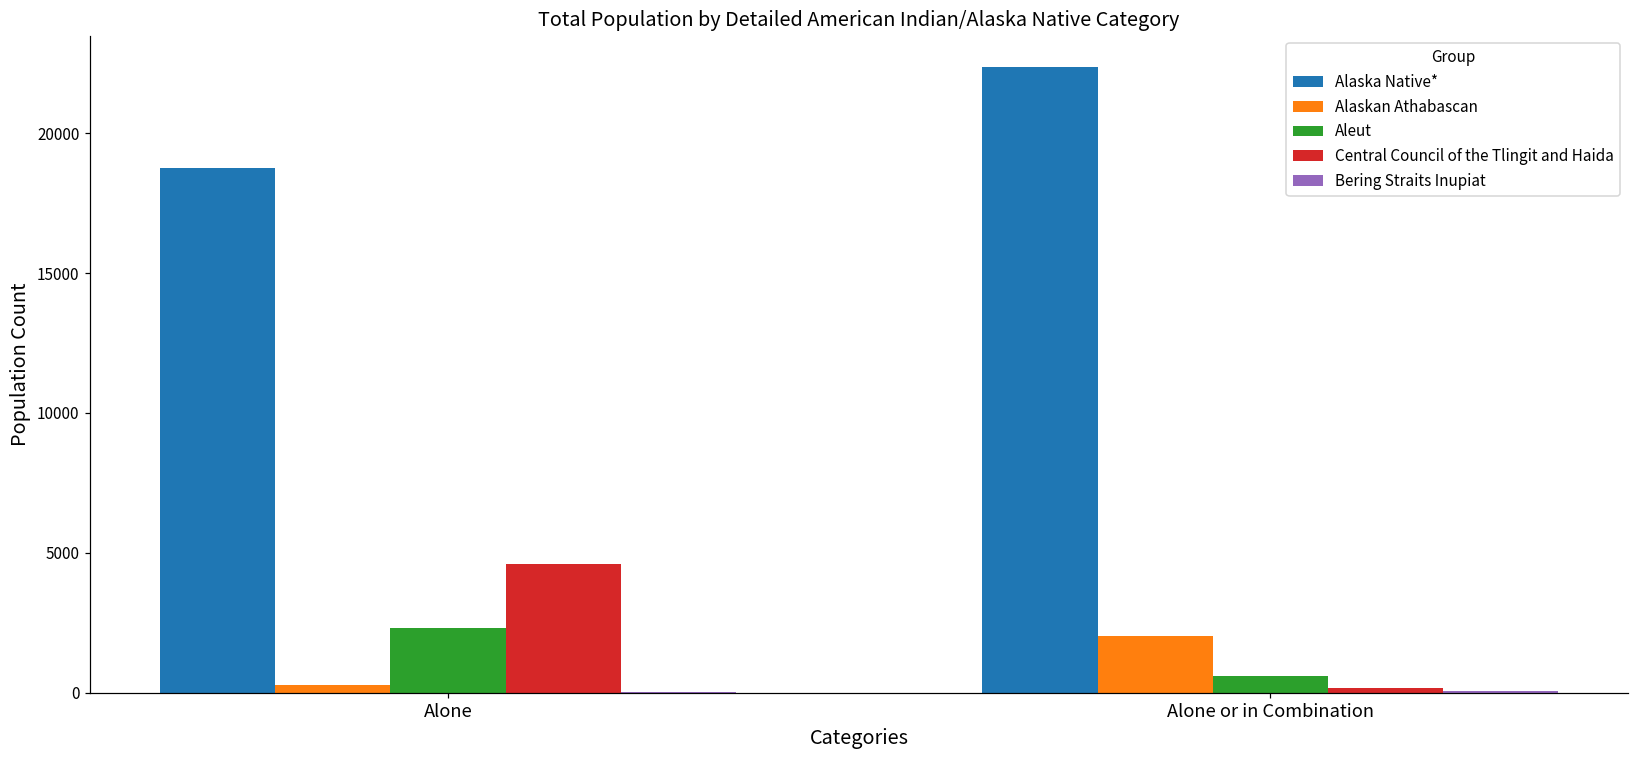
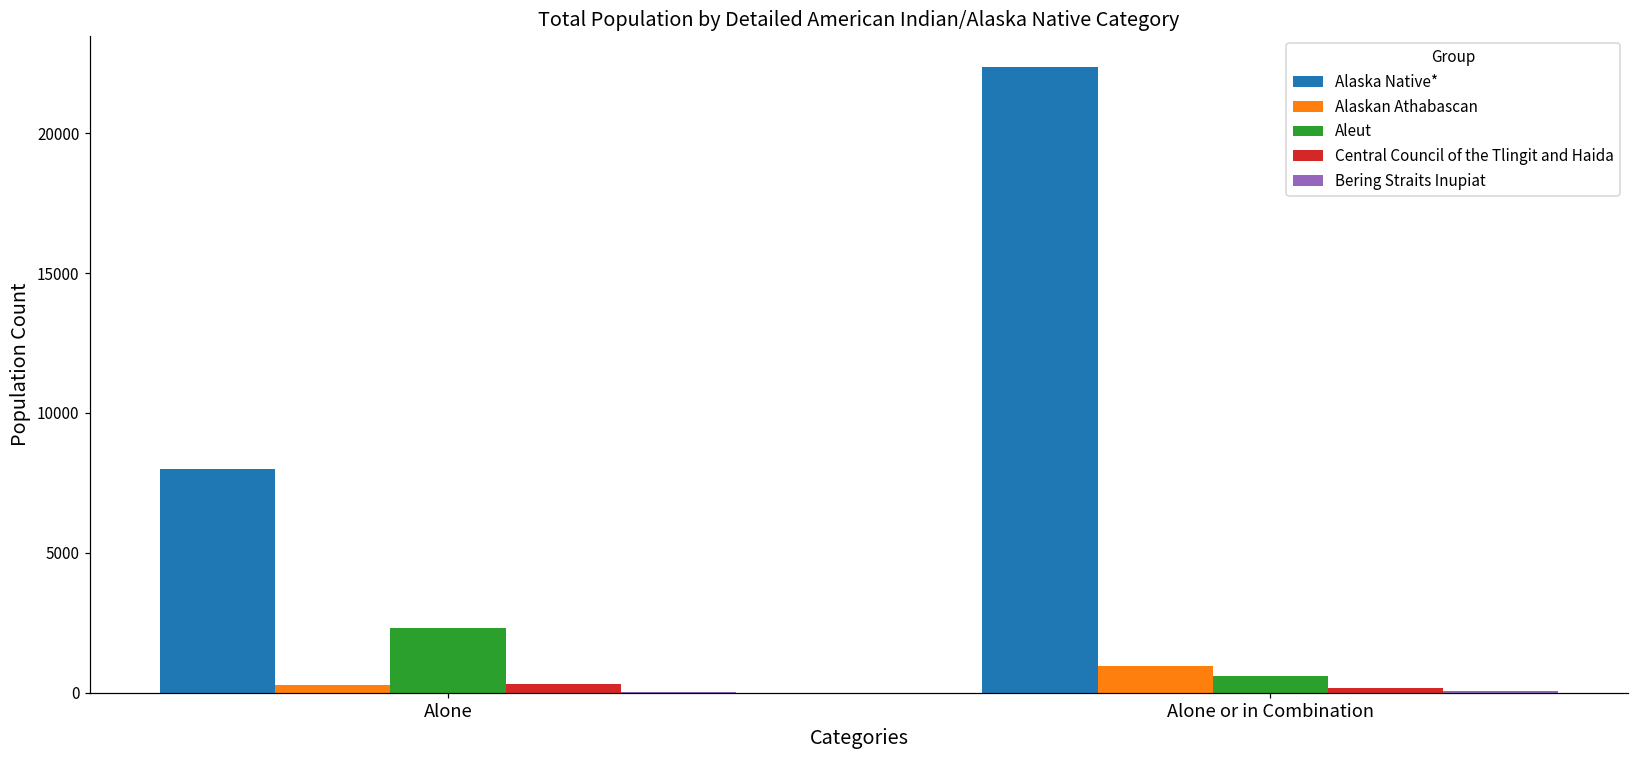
  {
    "Alaska Native*": {
-     "Alone": 18800,
+     "Alone": 8000,
      "Alone or in Combination": 22400
    },
    "Alaskan Athabascan": {
      "Alone": 300,
-     "Alone or in Combination": 2000
+     "Alone or in Combination": 900
    },
    "Aleut": {
      "Alone": 2300,
      "Alone or in Combination": 600
    },
    "Central Council of the Tlingit and Haida": {
-     "Alone": 4600,
+     "Alone": 300,
      "Alone or in Combination": 200
    }
  }
